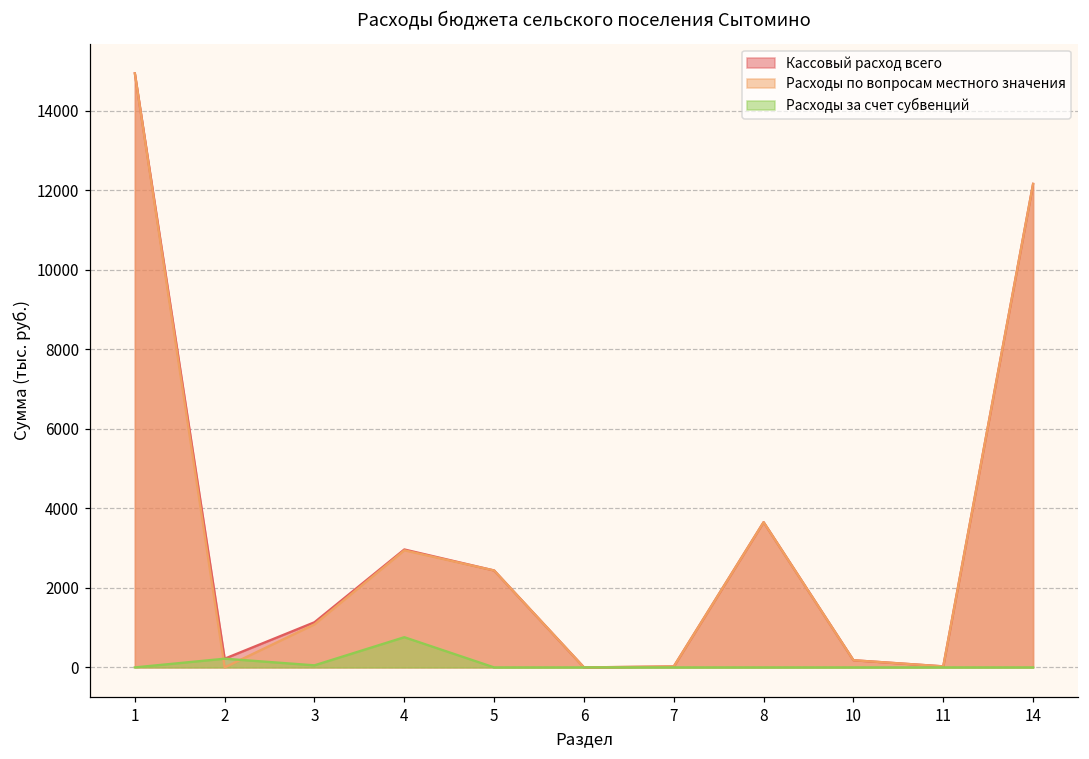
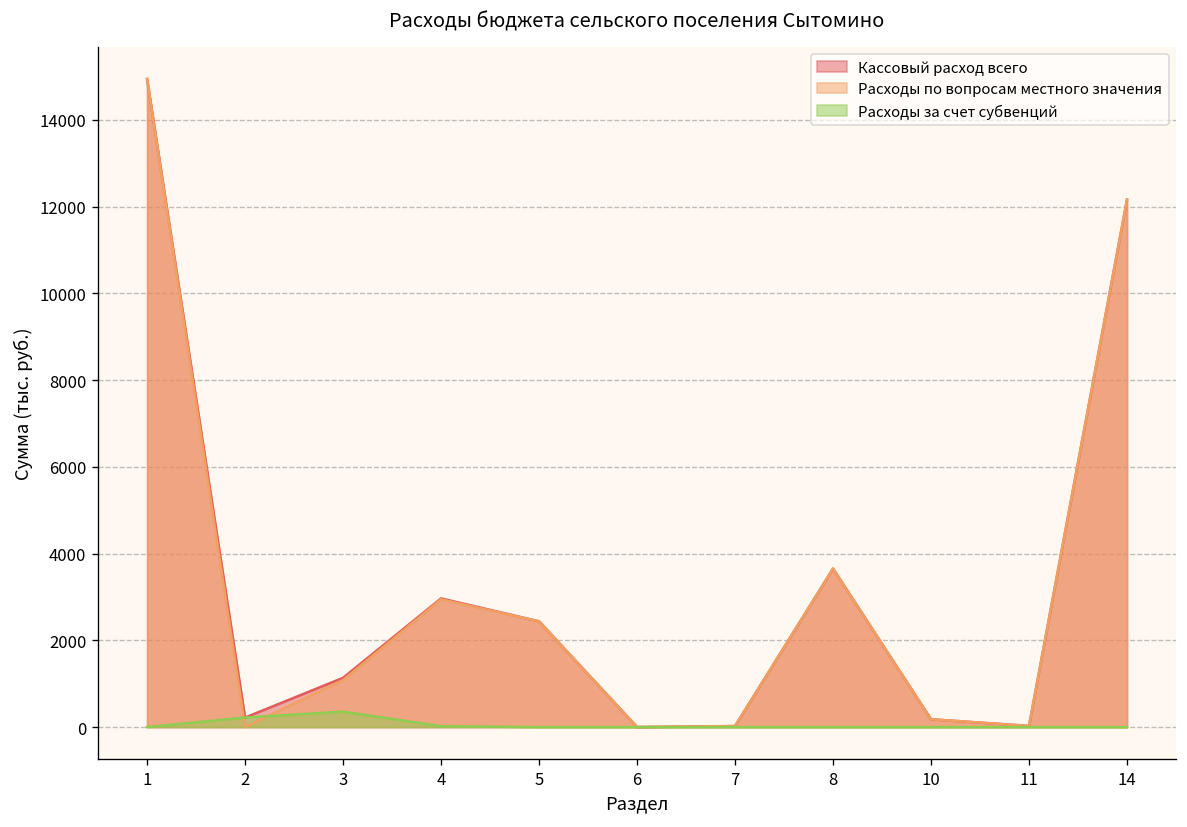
  {
    "Расходы за счет субвенций": {
      "1": 0,
-     "3": 100,
-     "4": 800,
+     "3": 400,
+     "4": 0,
      "5": 0,
      "8": 0,
      "10": 0,
      "14": 0
    }
  }
